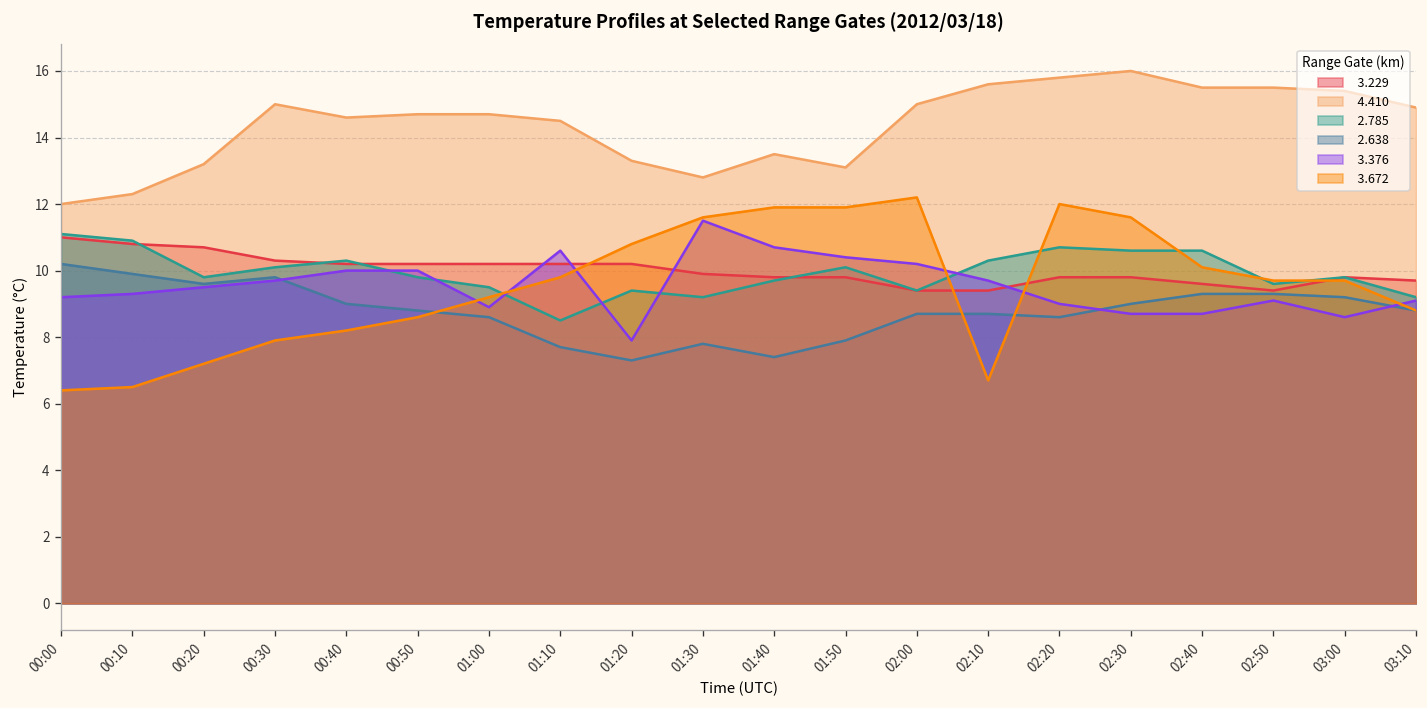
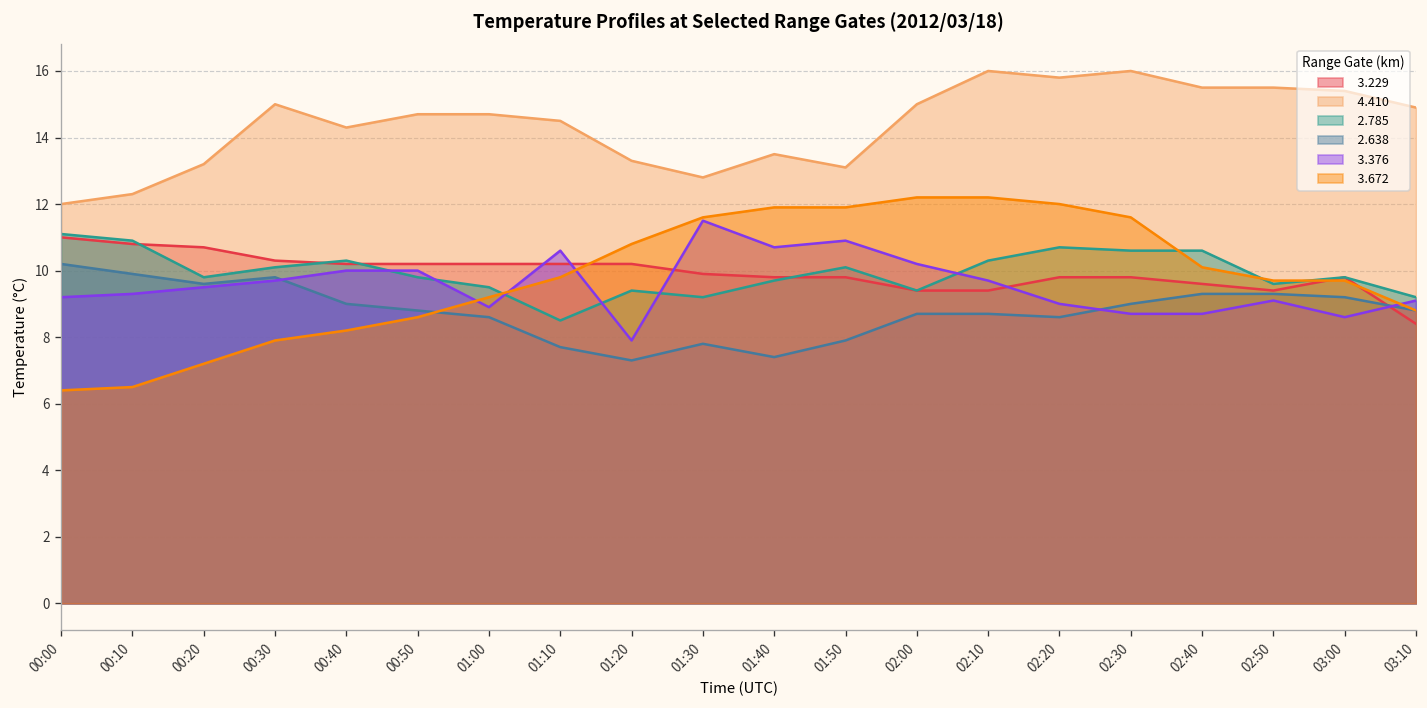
  {
    "3.229": {
      "00:00": 11.0,
      "00:10": 10.8,
      "00:20": 10.7,
      "00:30": 10.3,
      "00:40": 10.2,
      "00:50": 10.2,
      "01:00": 10.2,
      "01:10": 10.2,
      "01:20": 10.2,
      "01:30": 9.9,
      "01:40": 9.8,
      "01:50": 9.8,
      "02:10": 9.4,
      "02:20": 9.8,
      "02:30": 9.8,
      "02:40": 9.6,
      "02:50": 9.4,
-     "03:10": 9.7
+     "03:10": 8.4
    },
    "4.410": {
      "00:00": 12.0,
      "00:10": 12.3,
      "00:20": 13.2,
      "00:30": 15.0,
-     "00:40": 14.6,
+     "00:40": 14.3,
      "00:50": 14.7,
      "01:00": 14.7,
      "01:10": 14.5,
      "01:20": 13.3,
      "01:30": 12.8,
      "01:40": 13.5,
      "01:50": 13.1,
      "02:00": 15.0,
-     "02:10": 15.6,
+     "02:10": 16.0,
      "02:20": 15.8,
      "02:30": 16.0,
      "02:40": 15.5,
      "02:50": 15.5,
      "03:10": 14.9
    },
    "3.376": {
      "00:00": 9.2,
      "00:10": 9.3,
      "00:20": 9.5,
      "00:30": 9.7,
      "00:40": 10.0,
      "00:50": 10.0,
      "01:00": 8.9,
      "01:10": 10.6,
      "01:20": 7.9,
      "01:30": 11.5,
      "01:40": 10.7,
-     "01:50": 10.4,
+     "01:50": 10.9,
      "02:00": 10.2,
      "02:10": 9.7,
      "02:20": 9.0,
      "02:30": 8.7,
      "02:40": 8.7,
      "02:50": 9.1,
      "03:00": 8.6,
      "03:10": 9.1
    },
    "3.672": {
      "00:00": 6.4,
      "00:10": 6.5,
      "00:20": 7.2,
      "00:30": 7.9,
      "00:40": 8.2,
      "00:50": 8.6,
      "01:00": 9.2,
      "01:10": 9.8,
      "01:20": 10.8,
      "01:30": 11.6,
      "01:40": 11.9,
      "01:50": 11.9,
      "02:00": 12.2,
-     "02:10": 6.7,
+     "02:10": 12.2,
      "02:20": 12.0,
      "02:30": 11.6,
      "02:40": 10.1,
      "02:50": 9.7,
      "03:00": 9.7
    }
  }
